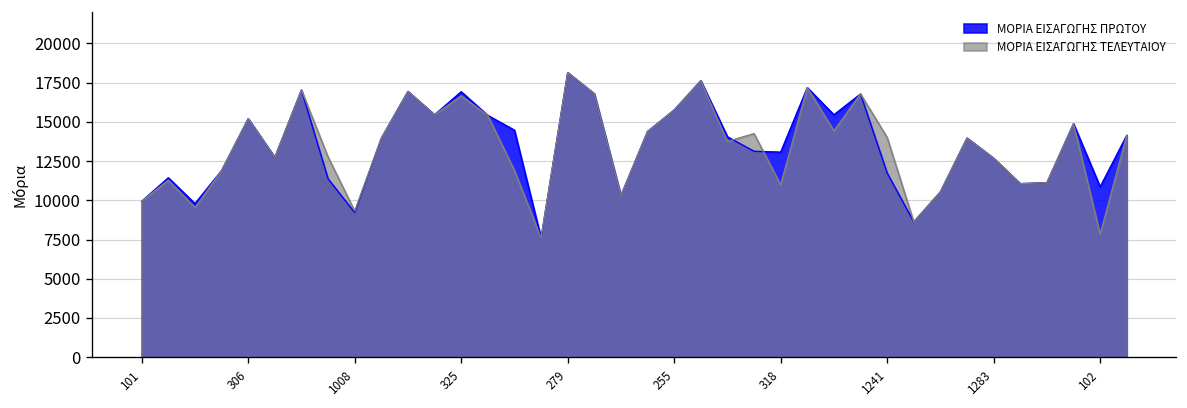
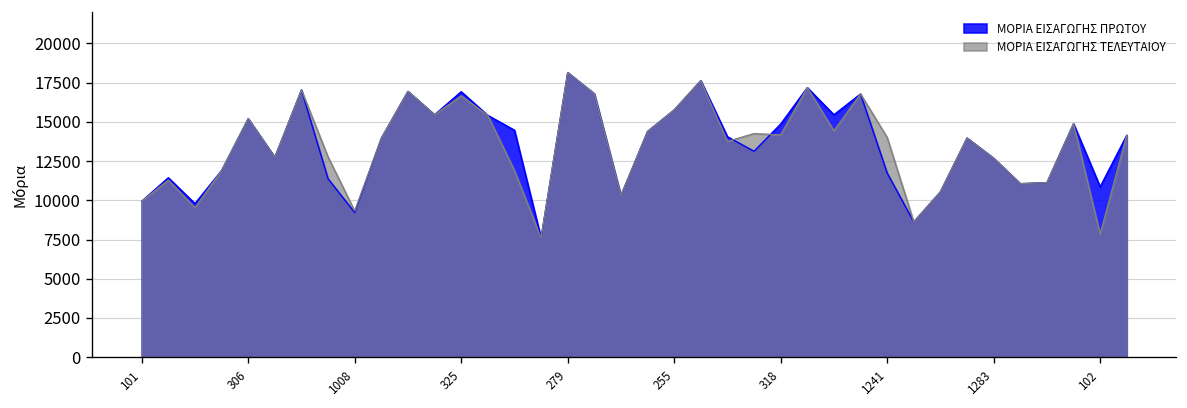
  {
    "ΜΟΡΙΑ ΕΙΣΑΓΩΓΗΣ ΠΡΩΤΟΥ": {
      "325": 16900,
-     "318": 13100,
+     "318": 14900,
      "1241": 11700,
      "102": 10900
    },
    "ΜΟΡΙΑ ΕΙΣΑΓΩΓΗΣ ΤΕΛΕΥΤΑΙΟΥ": {
      "325": 16700,
-     "318": 11000,
+     "318": 14200,
      "1241": 14000,
      "102": 7800
    }
  }
